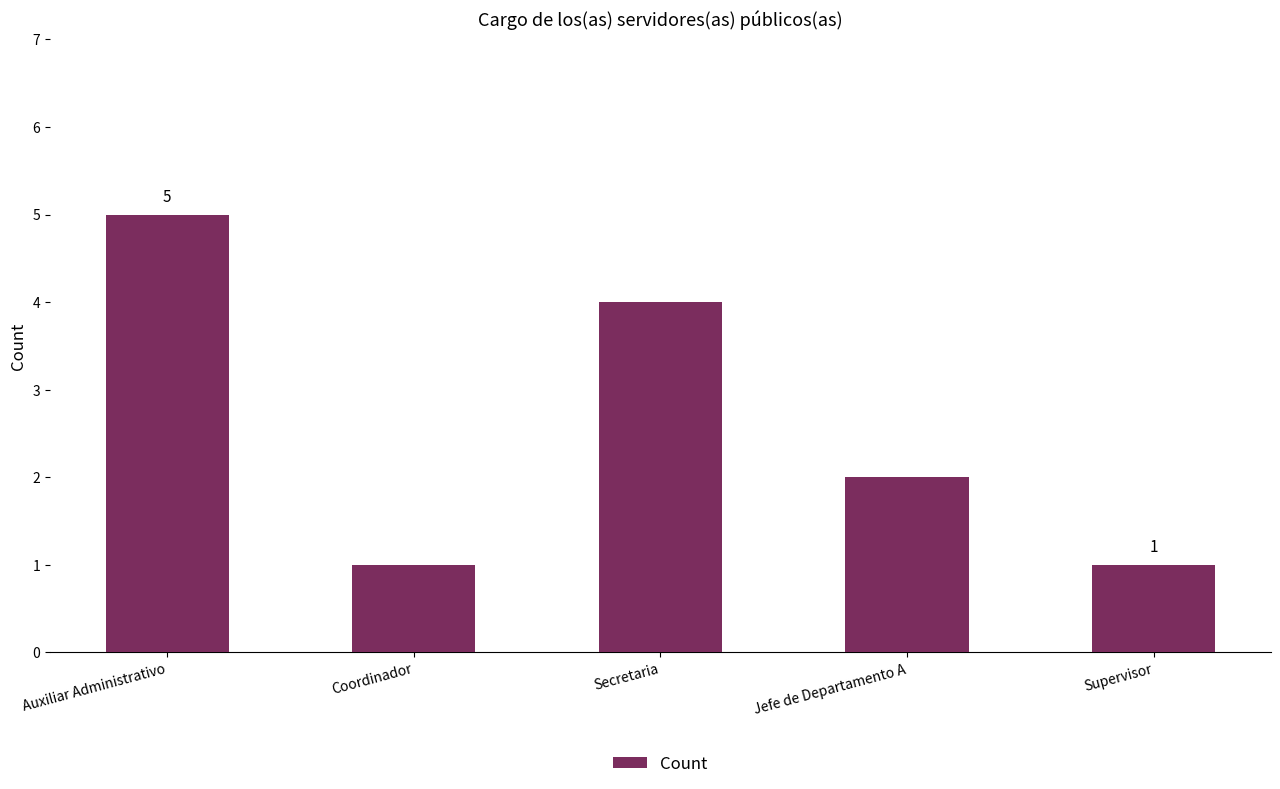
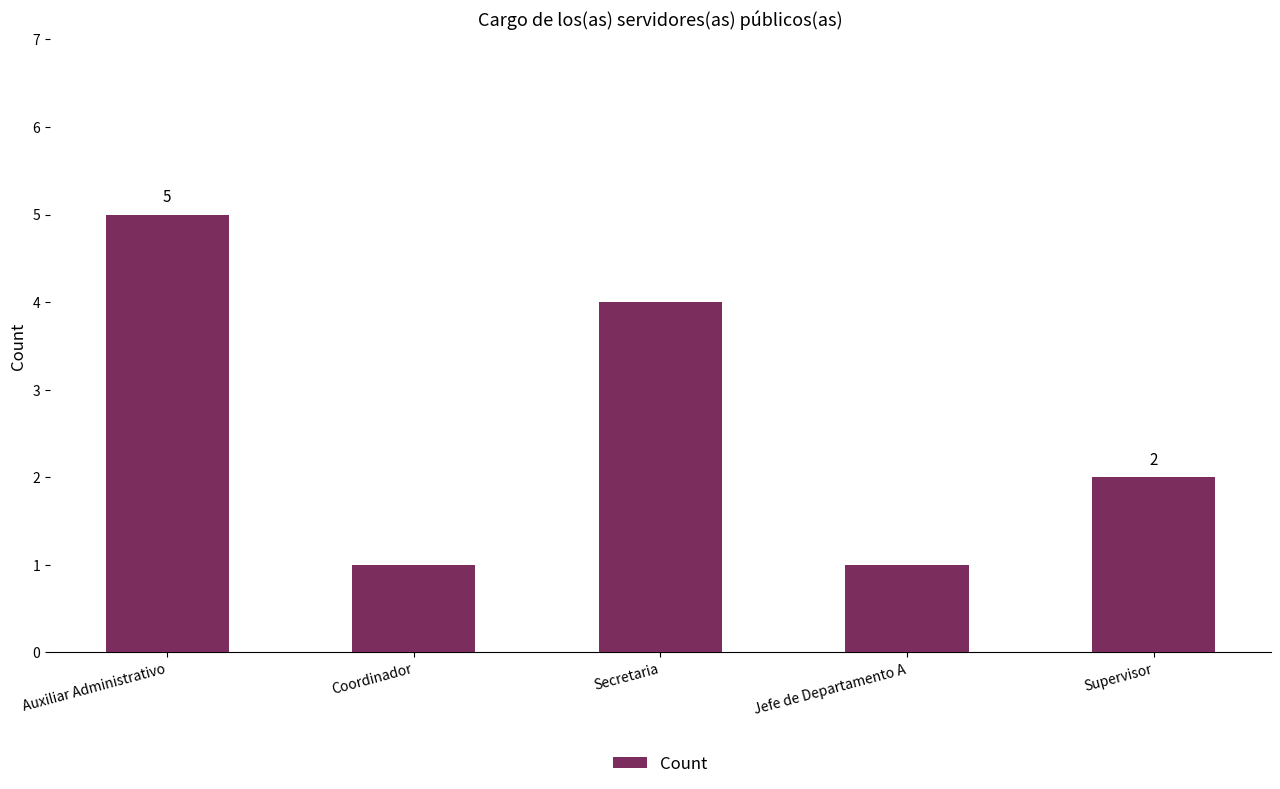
  {
    "Auxiliar Administrativo": 5,
-   "Jefe de Departamento A": 2,
-   "Supervisor": 1
+   "Jefe de Departamento A": 1,
+   "Supervisor": 2
  }
